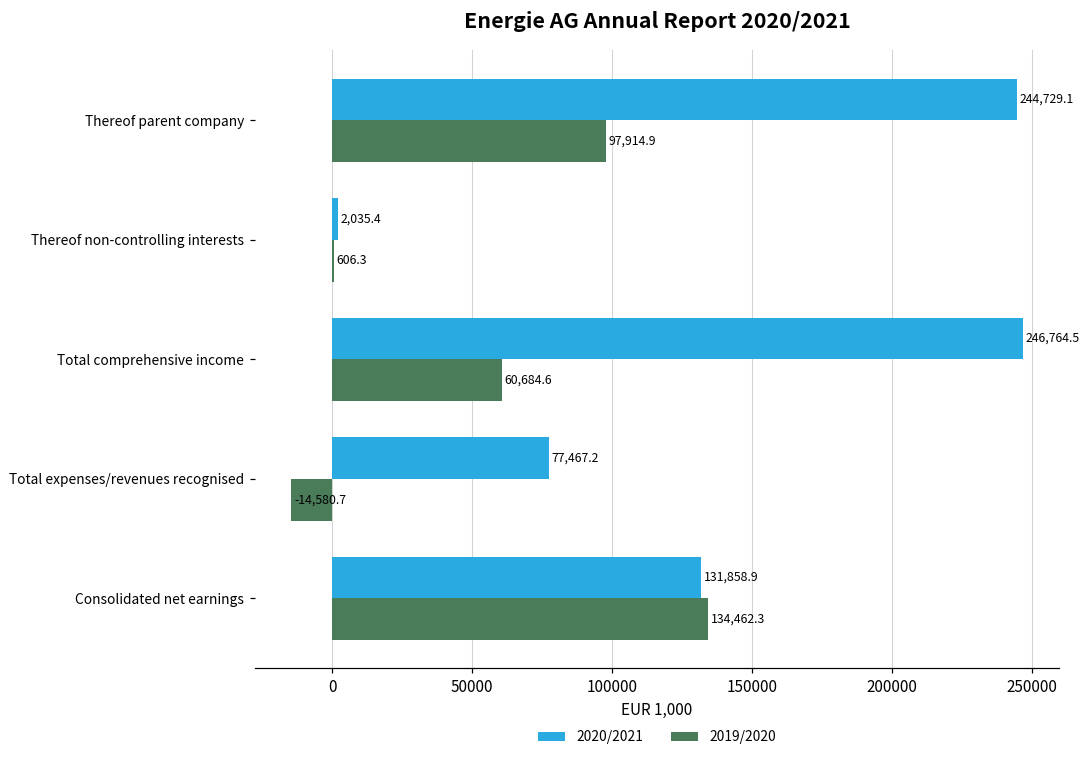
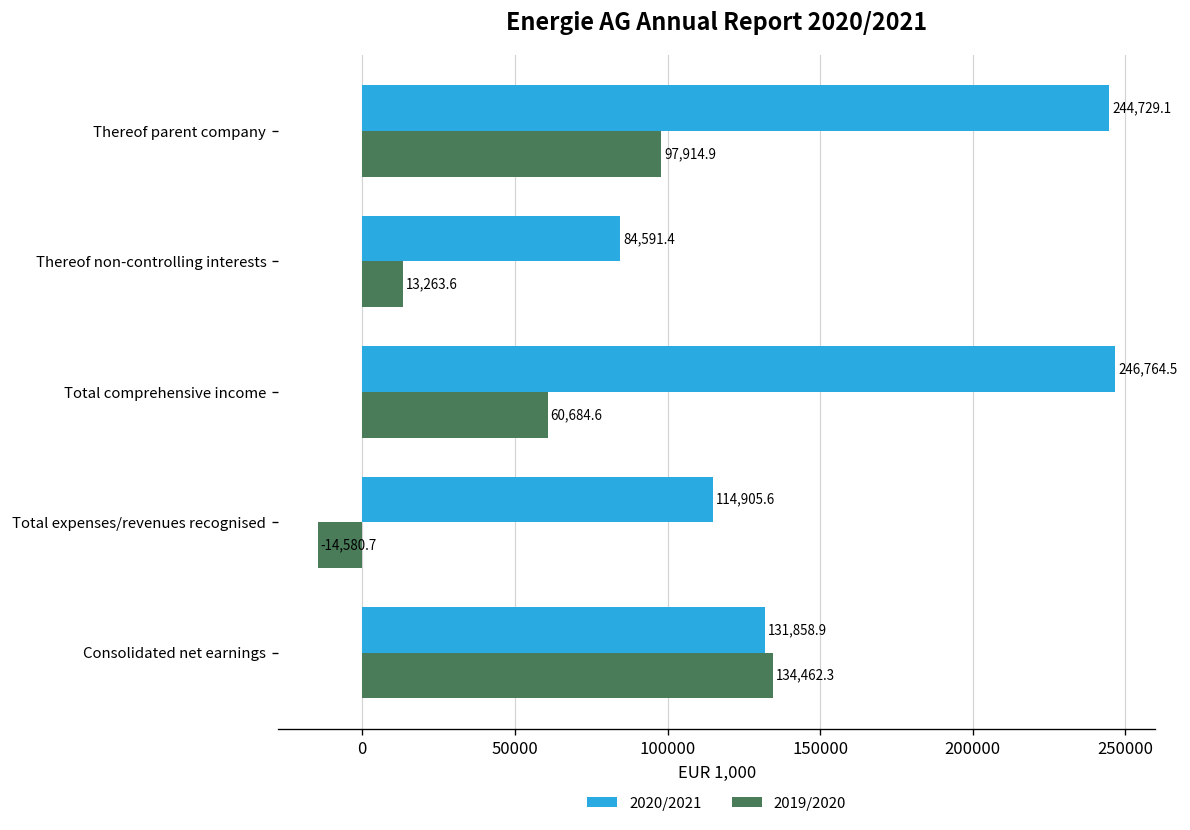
  {
    "2020/2021": {
      "Thereof parent company": "244,729.1",
-     "Thereof non-controlling interests": "2,035.4",
+     "Thereof non-controlling interests": "84,591.4",
      "Total comprehensive income": "246,764.5",
-     "Total expenses/revenues recognised": "77,467.2",
+     "Total expenses/revenues recognised": "114,905.6",
      "Consolidated net earnings": "131,858.9"
    },
    "2019/2020": {
      "Thereof parent company": "97,914.9",
-     "Thereof non-controlling interests": "606.3",
+     "Thereof non-controlling interests": "13,263.6",
      "Total comprehensive income": "60,684.6",
      "Total expenses/revenues recognised": "-14,580.7",
      "Consolidated net earnings": "134,462.3"
    }
  }
